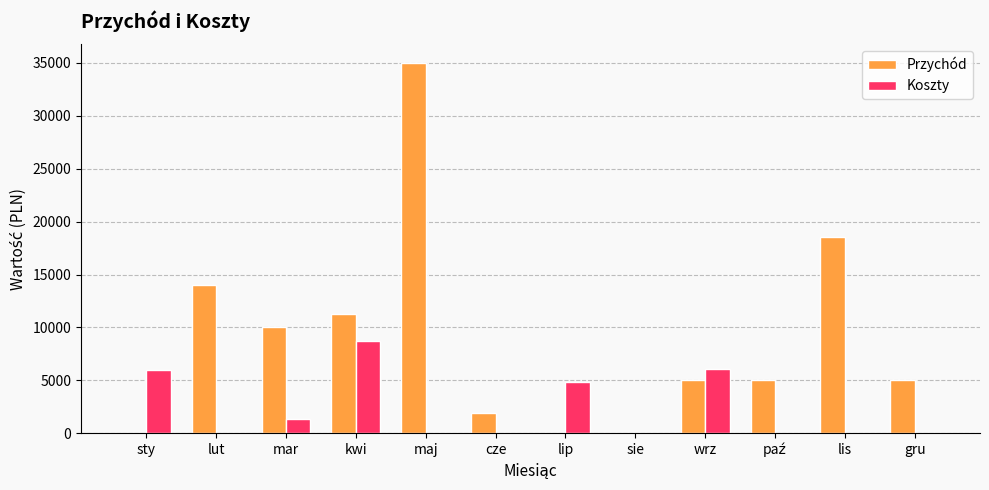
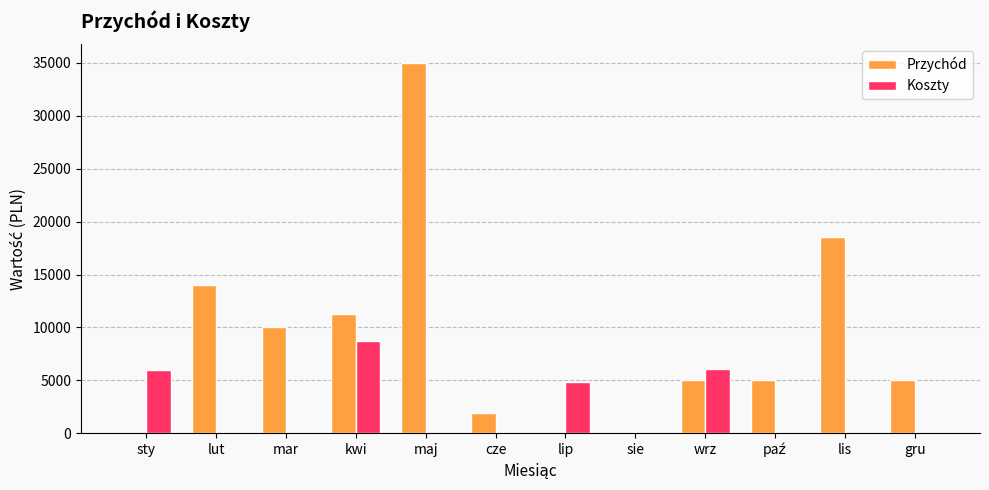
  {
    "Przychód": {
      "sty": 0,
      "lut": 14000,
      "mar": 10000,
      "kwi": 11300,
      "maj": 35000,
      "cze": 1900,
      "lip": 0,
      "sie": 0,
      "wrz": 5000,
      "paź": 5000,
      "lis": 18600,
      "gru": 5000
    },
    "Koszty": {
      "sty": 6000,
      "lut": 0,
-     "mar": 1400,
+     "mar": 0,
      "kwi": 8700,
      "maj": 0,
      "cze": 0,
      "lip": 4800,
      "sie": 0,
      "wrz": 6100,
      "paź": 0,
      "lis": 0,
      "gru": 0
    }
  }
